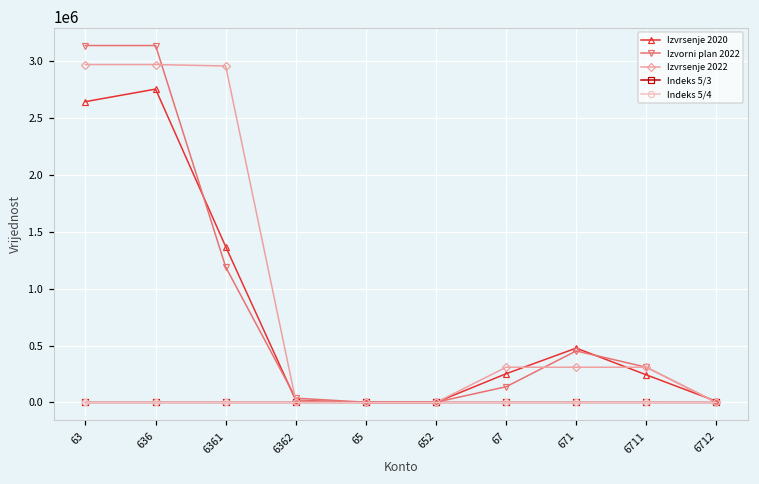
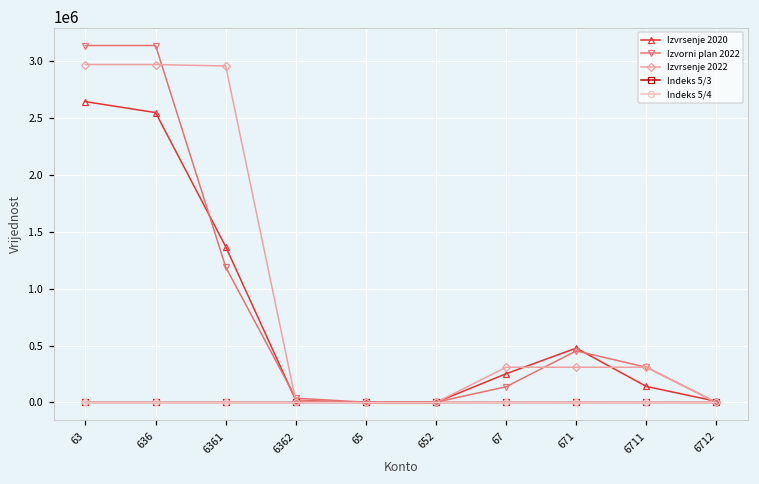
  {
    "Izvrsenje 2020": {
      "63": 2650000,
-     "636": 2760000,
+     "636": 2550000,
      "6361": 1370000,
      "67": 250000,
-     "6711": 240000
+     "6711": 140000
    },
    "Izvorni plan 2022": {
      "63": 3140000,
      "636": 3140000,
      "6361": 1190000,
      "67": 140000
    }
  }
